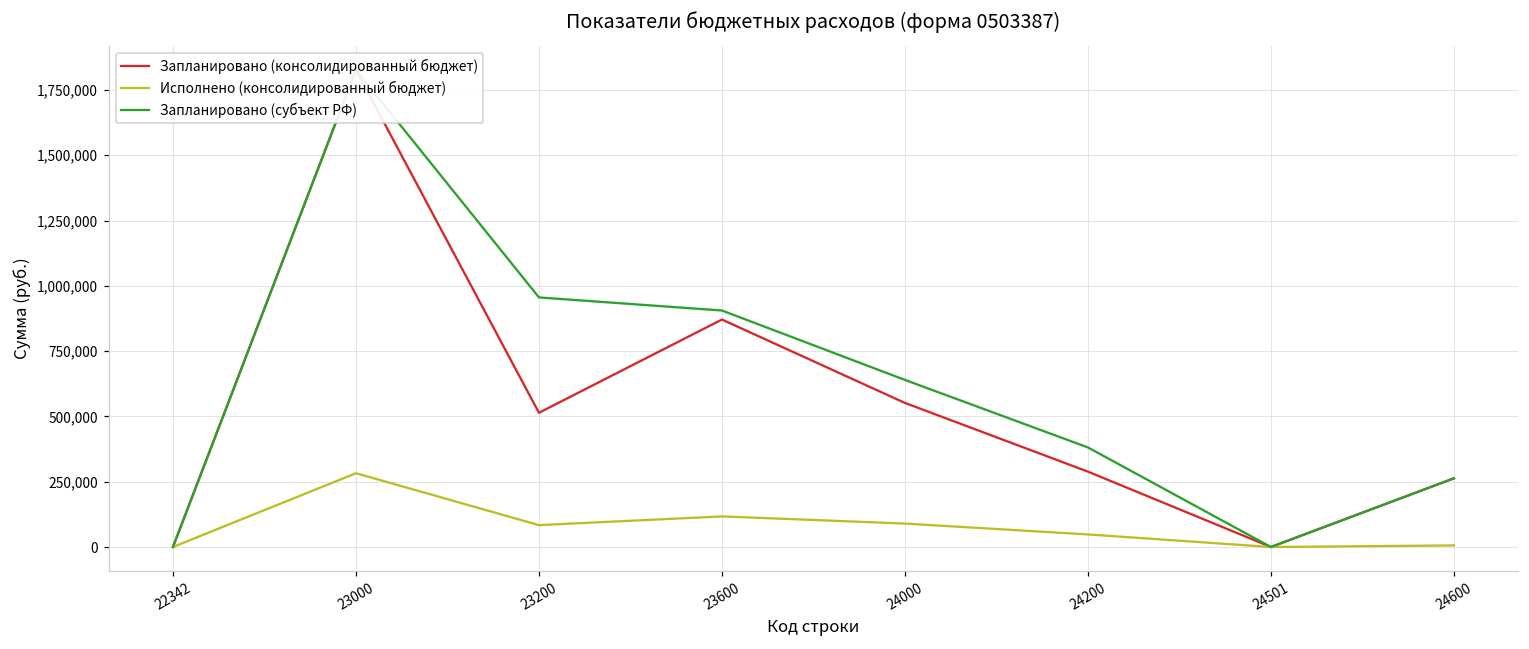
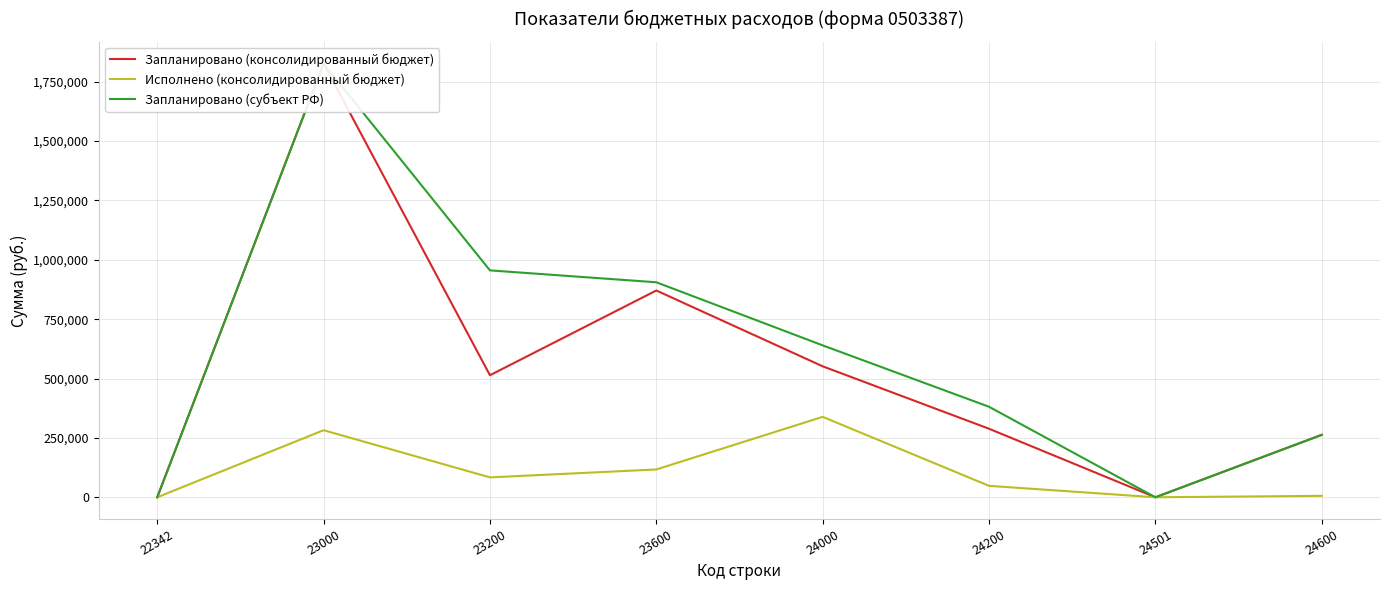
  {
    "Запланировано (консолидированный бюджет)": {
      "23200": "510,000",
      "23600": "870,000",
      "24000": "550,000",
      "24200": "290,000"
    },
    "Исполнено (консолидированный бюджет)": {
      "23000": "280,000",
      "23200": "80,000",
      "23600": "120,000",
-     "24000": "90,000",
+     "24000": "340,000",
      "24200": "50,000",
      "24600": "10,000"
    },
    "Запланировано (субъект РФ)": {
      "23200": "960,000",
      "23600": "910,000",
      "24000": "640,000",
      "24200": "380,000"
    }
  }
